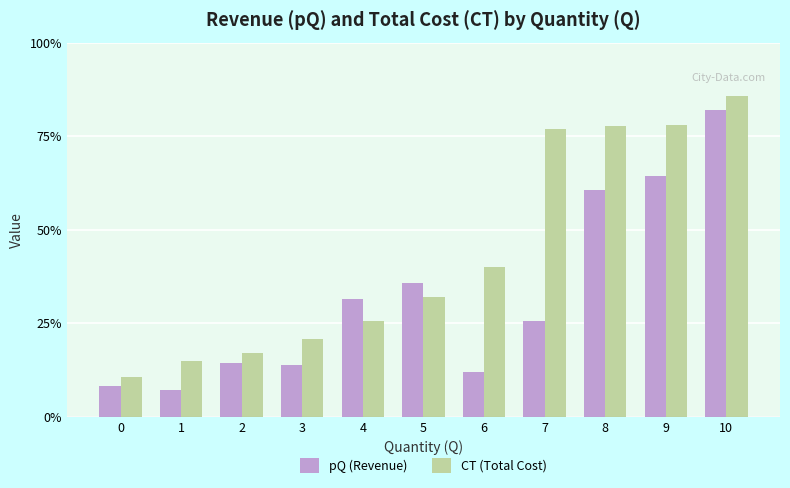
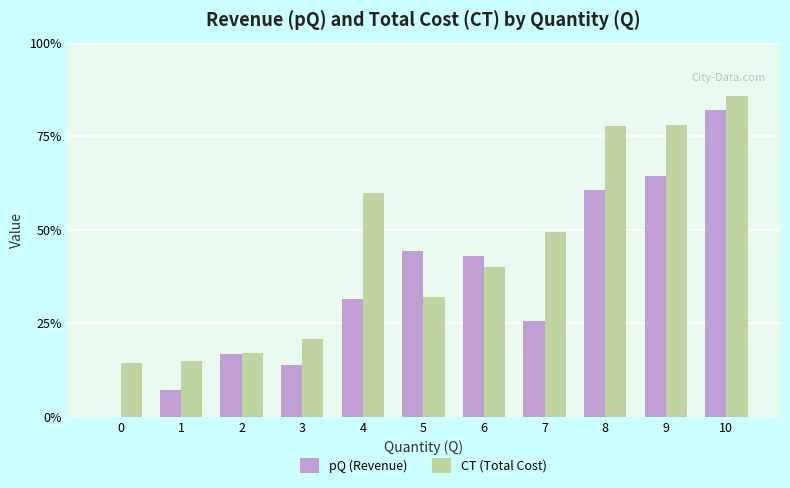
  {
    "pQ (Revenue)": {
-     "0": "8%",
+     "0": "0%",
      "1": "7%",
-     "2": "14%",
+     "2": "17%",
      "3": "14%",
      "4": "31%",
-     "5": "36%",
-     "6": "12%",
+     "5": "44%",
+     "6": "43%",
      "7": "26%",
      "8": "61%",
      "9": "64%",
      "10": "82%"
    },
    "CT (Total Cost)": {
-     "0": "11%",
+     "0": "14%",
      "1": "15%",
      "2": "17%",
      "3": "21%",
-     "4": "26%",
+     "4": "60%",
      "5": "32%",
      "6": "40%",
-     "7": "77%",
+     "7": "49%",
      "8": "78%",
      "9": "78%",
      "10": "86%"
    }
  }
